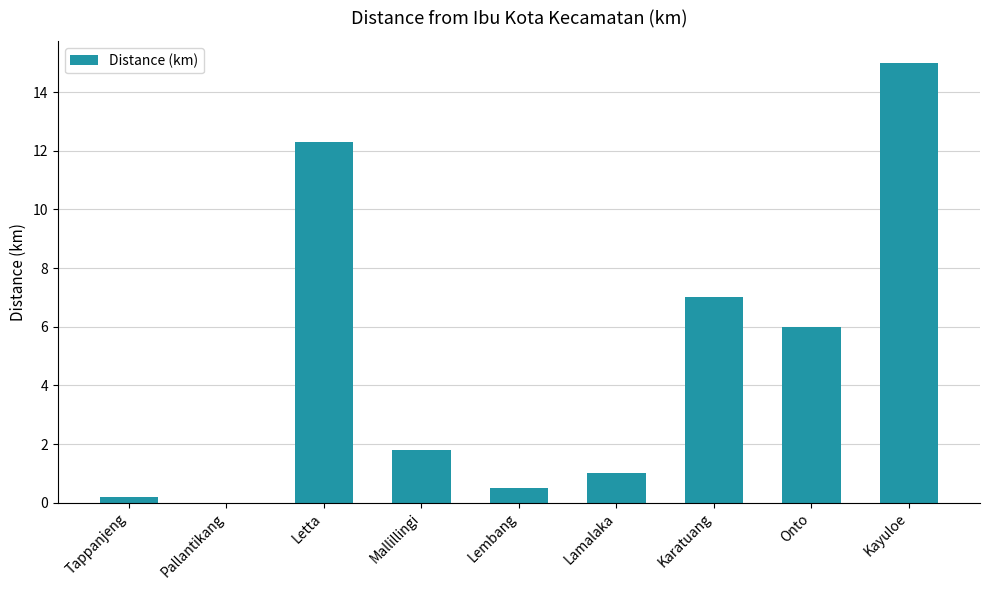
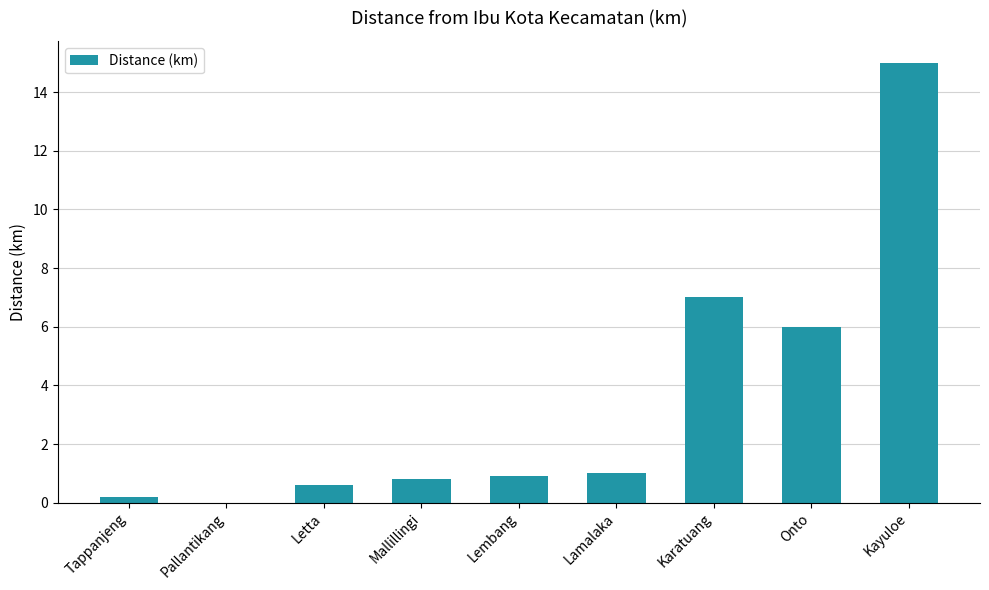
  {
    "Tappanjeng": 0.2,
    "Pallantikang": 0.0,
-   "Letta": 12.3,
-   "Mallillingi": 1.8,
-   "Lembang": 0.5,
+   "Letta": 0.6,
+   "Mallillingi": 0.8,
+   "Lembang": 0.9,
    "Lamalaka": 1.0,
    "Karatuang": 7.0,
    "Onto": 6.0,
    "Kayuloe": 15.0
  }
